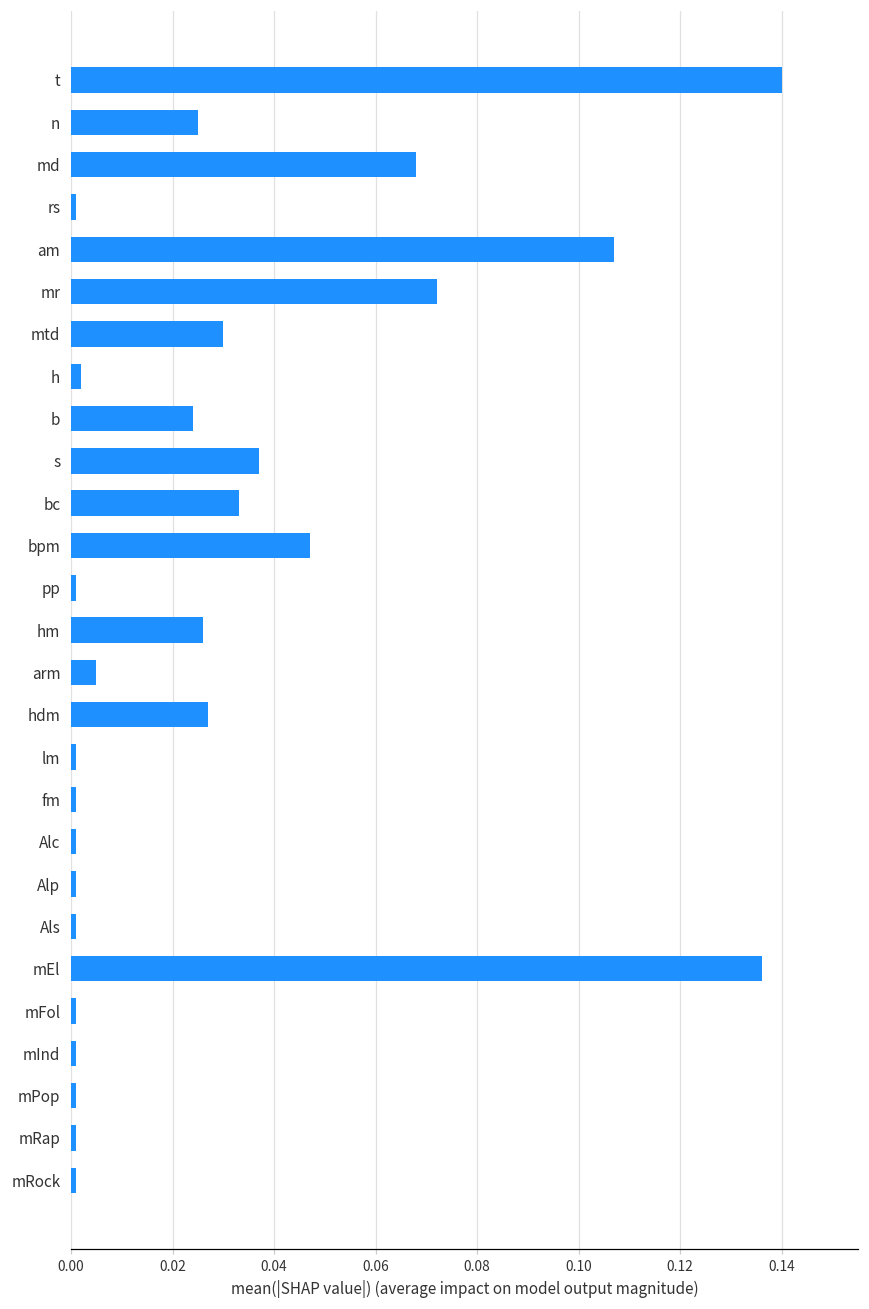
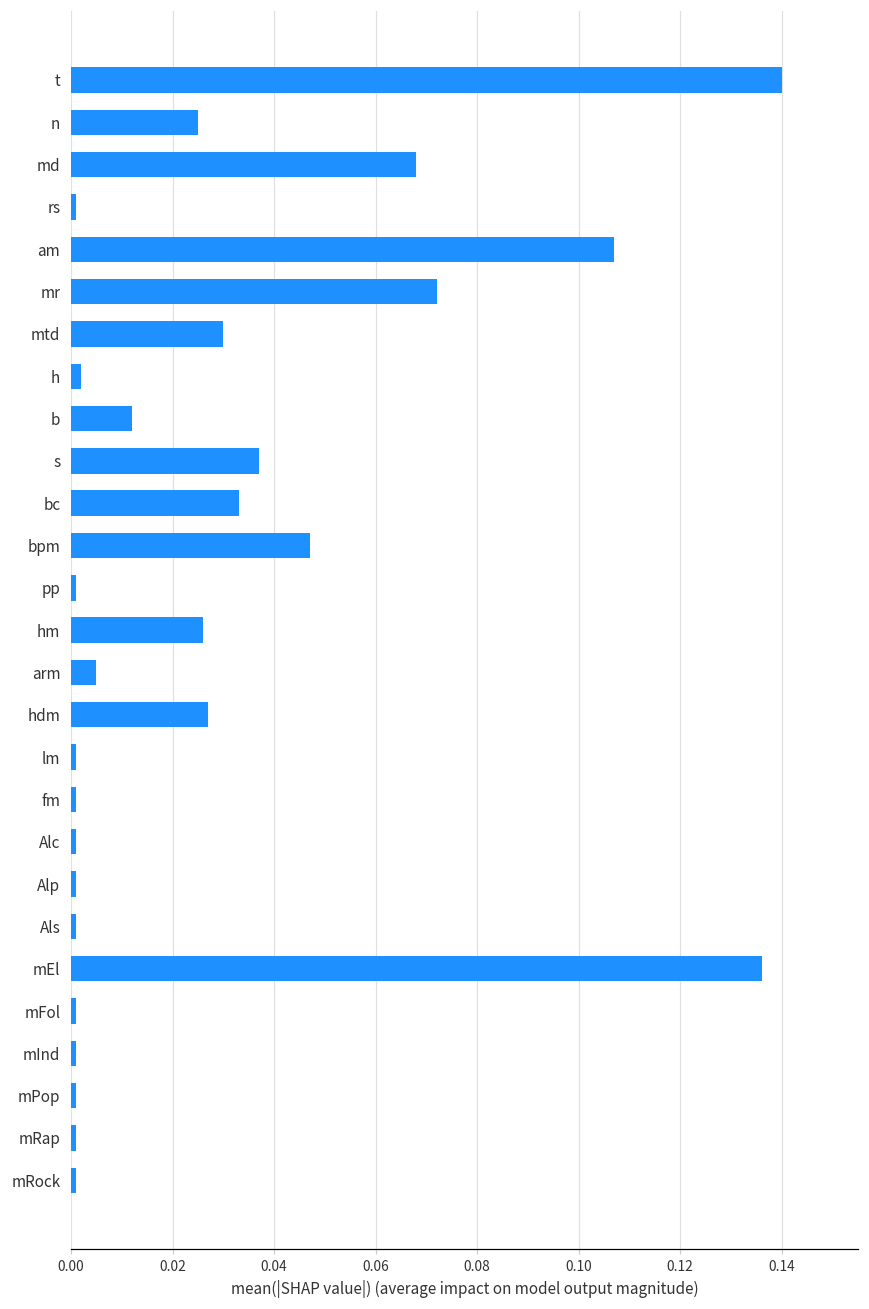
  {
    "t": 0.140,
    "n": 0.025,
    "md": 0.068,
    "rs": 0.001,
    "am": 0.107,
    "mr": 0.072,
    "mtd": 0.030,
    "h": 0.002,
-   "b": 0.024,
+   "b": 0.012,
    "s": 0.037,
    "bc": 0.033,
    "bpm": 0.047,
    "pp": 0.001,
    "hm": 0.026,
    "arm": 0.005,
    "hdm": 0.027,
    "lm": 0.001,
    "fm": 0.001,
    "Alc": 0.001,
    "Alp": 0.001,
    "Als": 0.001,
    "mEl": 0.136,
    "mFol": 0.001,
    "mInd": 0.001,
    "mPop": 0.001,
    "mRap": 0.001,
    "mRock": 0.001
  }
